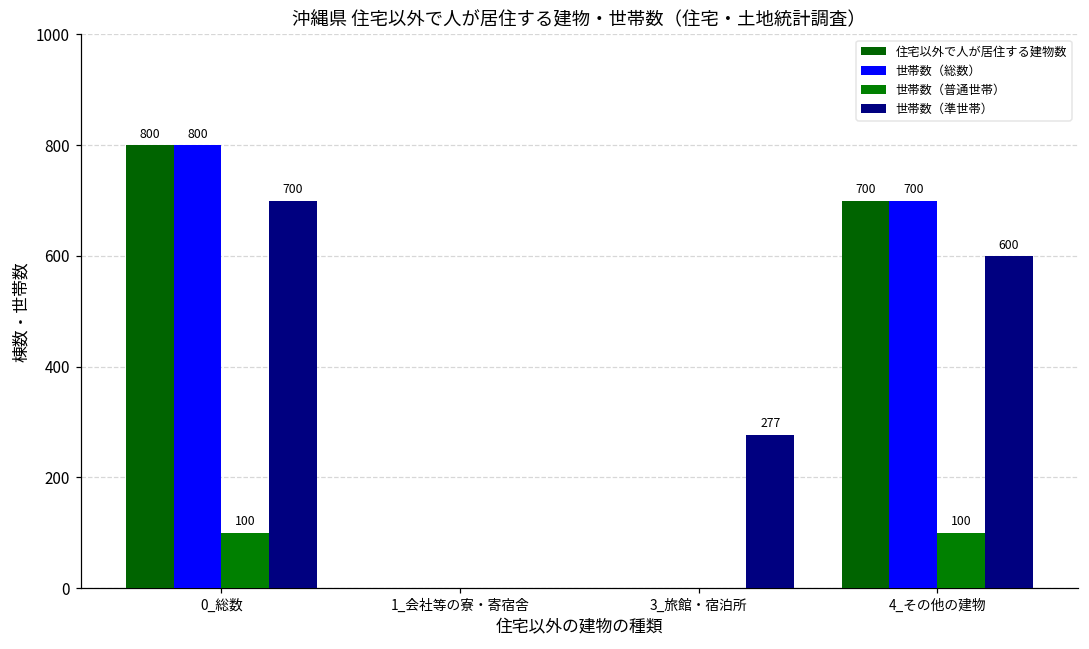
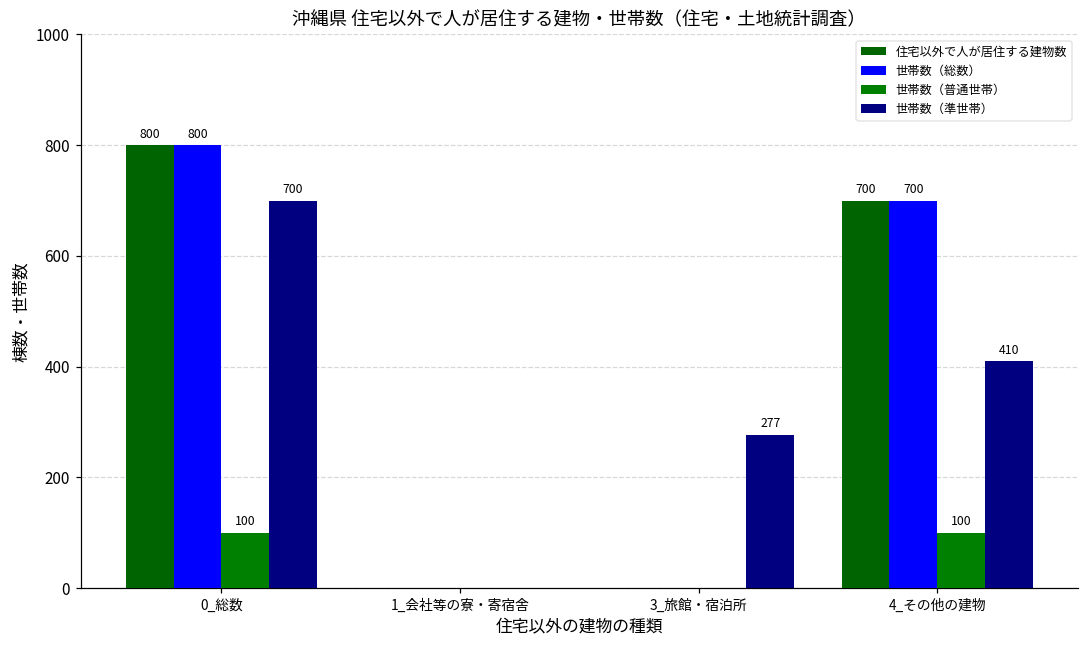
  {
    "世帯数（総数）": {
      "0_総数": 800,
      "4_その他の建物": 700
    },
    "世帯数（準世帯）": {
      "0_総数": 700,
      "3_旅館・宿泊所": 277,
-     "4_その他の建物": 600
+     "4_その他の建物": 410
    }
  }
